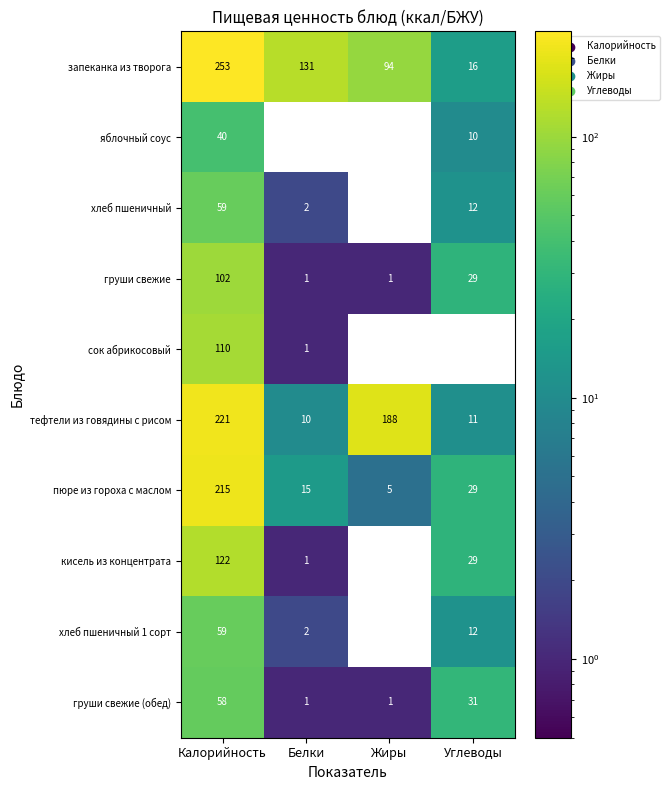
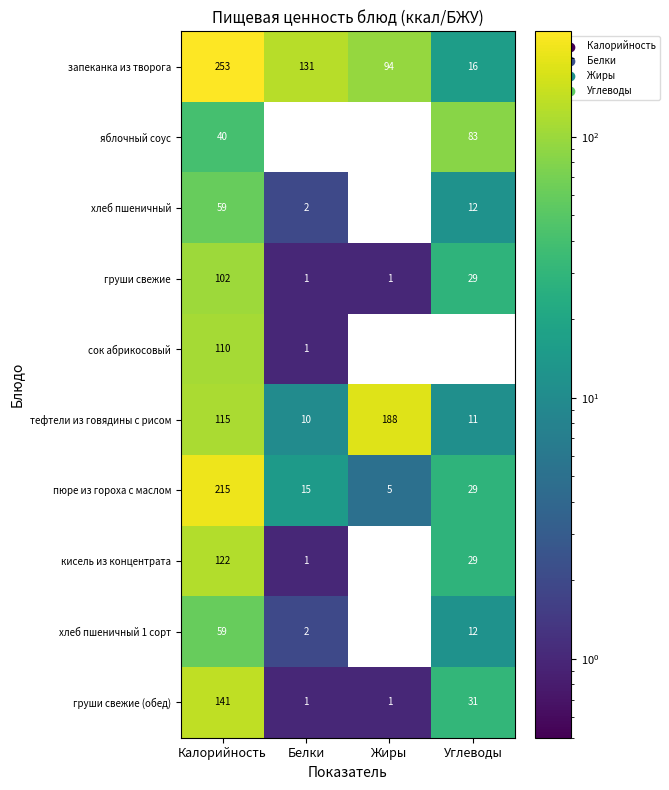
  {
    "запеканка из творога": {
      "Калорийность": 253,
      "Белки": 131,
      "Жиры": 94,
      "Углеводы": 16
    },
    "яблочный соус": {
      "Калорийность": 40,
-     "Углеводы": 10
+     "Углеводы": 83
    },
    "хлеб пшеничный": {
      "Калорийность": 59,
      "Белки": 2,
      "Углеводы": 12
    },
    "груши свежие": {
      "Калорийность": 102,
      "Белки": 1,
      "Жиры": 1,
      "Углеводы": 29
    },
    "сок абрикосовый": {
      "Калорийность": 110,
      "Белки": 1
    },
    "тефтели из говядины с рисом": {
-     "Калорийность": 221,
+     "Калорийность": 115,
      "Белки": 10,
      "Жиры": 188,
      "Углеводы": 11
    },
    "пюре из гороха с маслом": {
      "Калорийность": 215,
      "Белки": 15,
      "Жиры": 5,
      "Углеводы": 29
    },
    "кисель из концентрата": {
      "Калорийность": 122,
      "Белки": 1,
      "Углеводы": 29
    },
    "хлеб пшеничный 1 сорт": {
      "Калорийность": 59,
      "Белки": 2,
      "Углеводы": 12
    },
    "груши свежие (обед)": {
-     "Калорийность": 58,
+     "Калорийность": 141,
      "Белки": 1,
      "Жиры": 1,
      "Углеводы": 31
    }
  }
